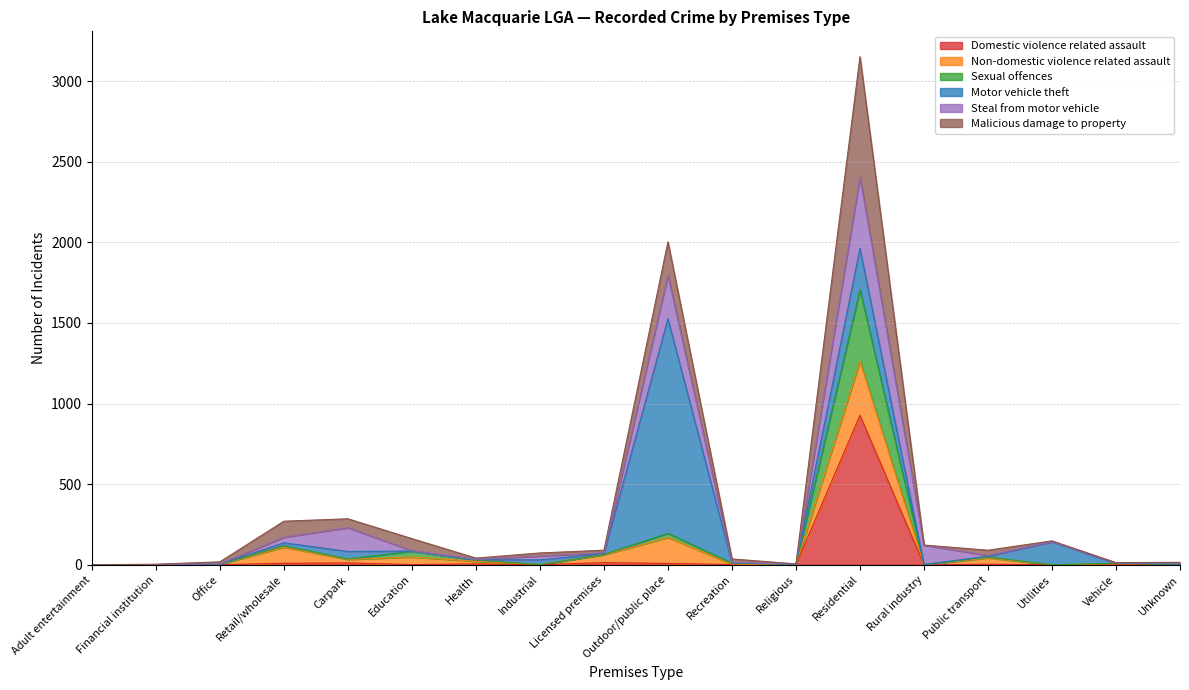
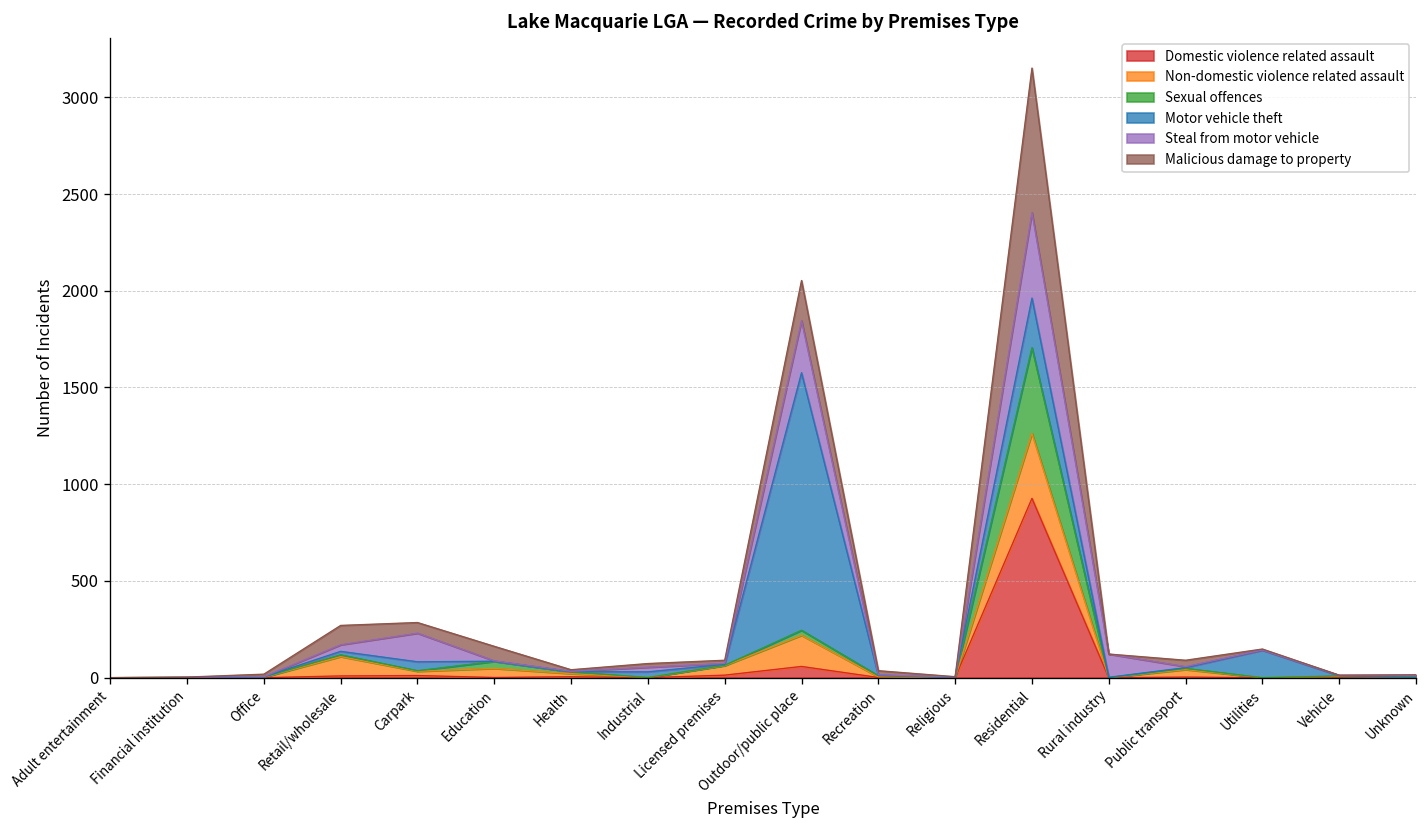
  {
    "Domestic violence related assault": {
      "Retail/wholesale": 10,
      "Carpark": 10,
      "Education": 0,
      "Health": 10,
      "Licensed premises": 10,
-     "Outdoor/public place": 10,
+     "Outdoor/public place": 60,
      "Residential": 930,
      "Public transport": 0
    },
    "Non-domestic violence related assault": {
      "Education": 50,
      "Outdoor/public place": 160,
      "Residential": 340
    },
    "Sexual offences": {
      "Outdoor/public place": 30,
      "Residential": 440
    },
    "Motor vehicle theft": {
      "Retail/wholesale": 20,
      "Carpark": 50,
      "Industrial": 30,
      "Outdoor/public place": 1330,
      "Residential": 260
    },
    "Steal from motor vehicle": {
      "Retail/wholesale": 30,
      "Carpark": 150,
      "Industrial": 20,
      "Outdoor/public place": 270,
      "Residential": 440
    },
    "Malicious damage to property": {
      "Retail/wholesale": 100,
      "Carpark": 60,
      "Education": 80,
      "Industrial": 20,
      "Licensed premises": 20,
      "Outdoor/public place": 210,
      "Recreation": 20,
      "Residential": 750,
      "Public transport": 30
    }
  }
